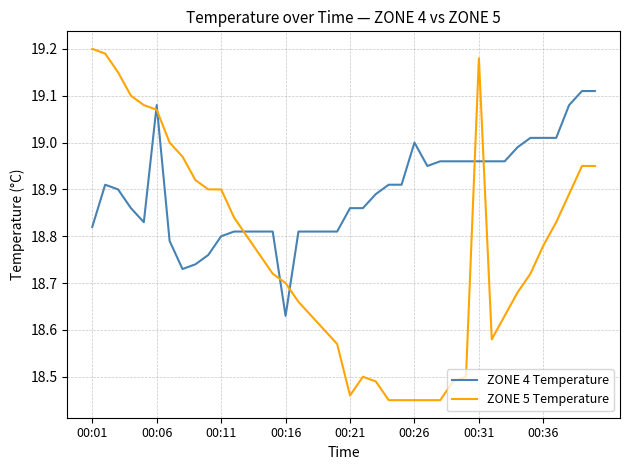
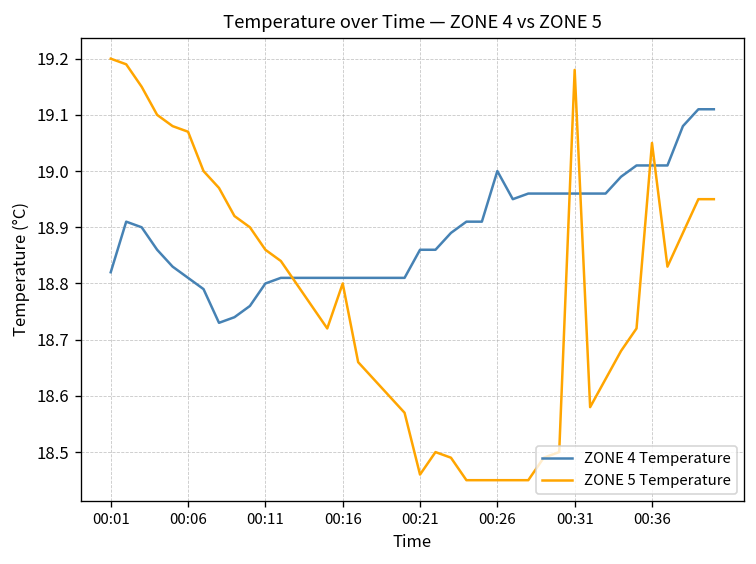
  {
    "ZONE 4 Temperature": {
      "00:01": 18.82,
-     "00:06": 19.08,
+     "00:06": 18.81,
      "00:11": 18.80,
-     "00:16": 18.63,
+     "00:16": 18.81,
      "00:21": 18.86,
      "00:26": 19.00,
      "00:31": 18.96,
      "00:36": 19.01
    },
    "ZONE 5 Temperature": {
      "00:01": 19.20,
      "00:06": 19.07,
-     "00:11": 18.90,
-     "00:16": 18.7,
+     "00:11": 18.86,
+     "00:16": 18.8,
      "00:21": 18.46,
      "00:26": 18.45,
      "00:31": 19.18,
-     "00:36": 18.78
+     "00:36": 19.05
    }
  }
